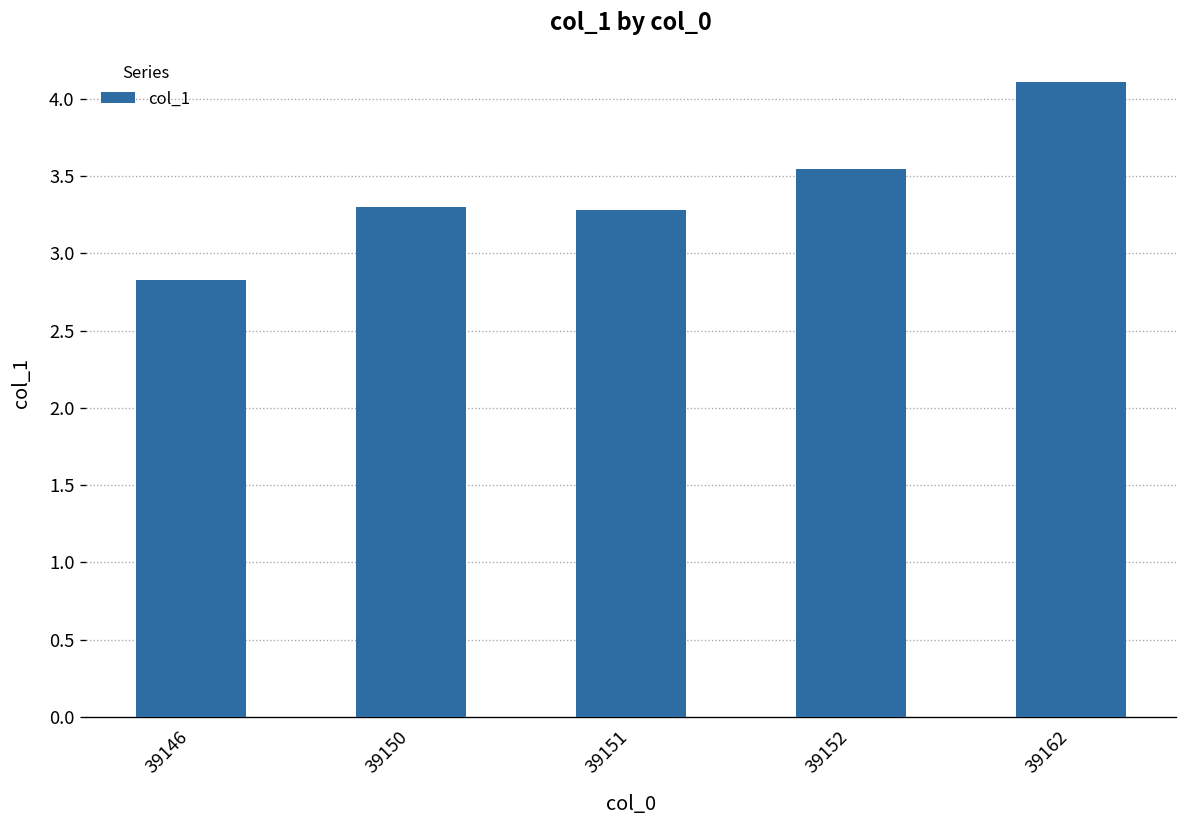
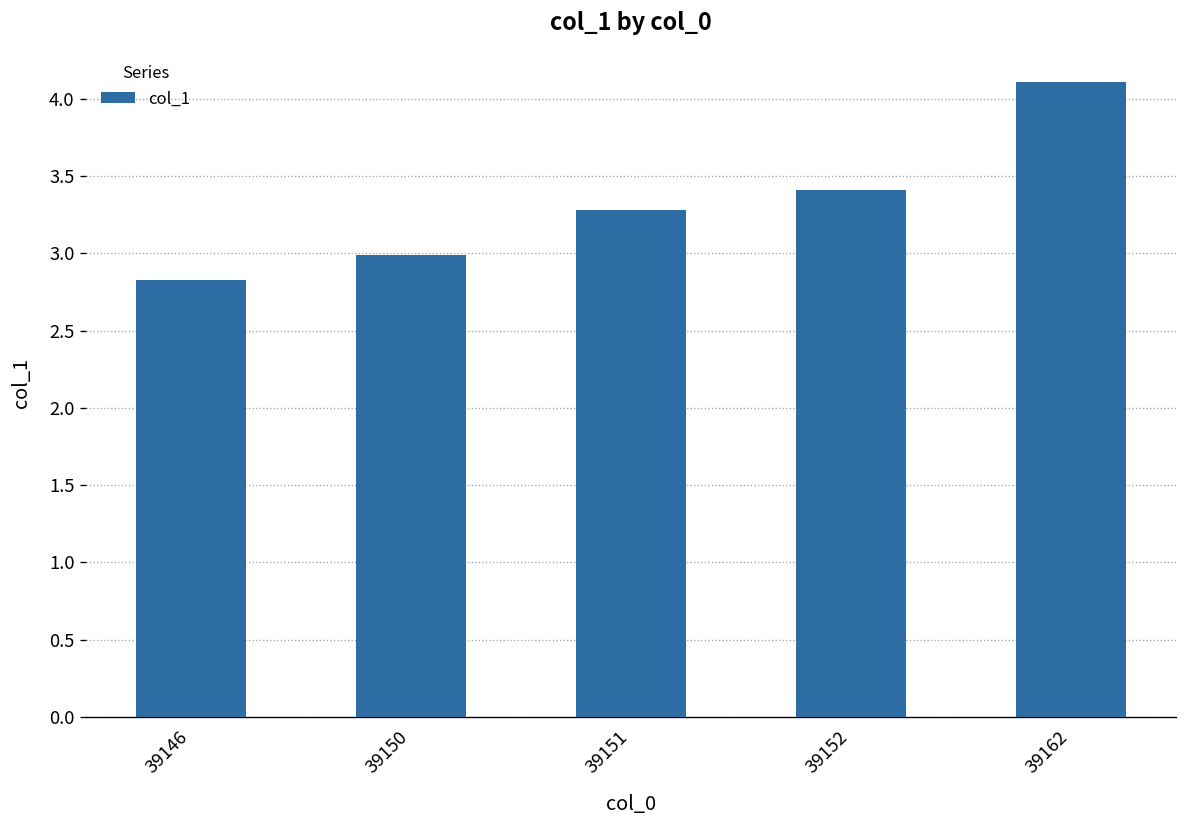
  {
    "39146": 2.83,
-   "39150": 3.30,
+   "39150": 2.99,
    "39151": 3.28,
-   "39152": 3.55,
+   "39152": 3.41,
    "39162": 4.11
  }
